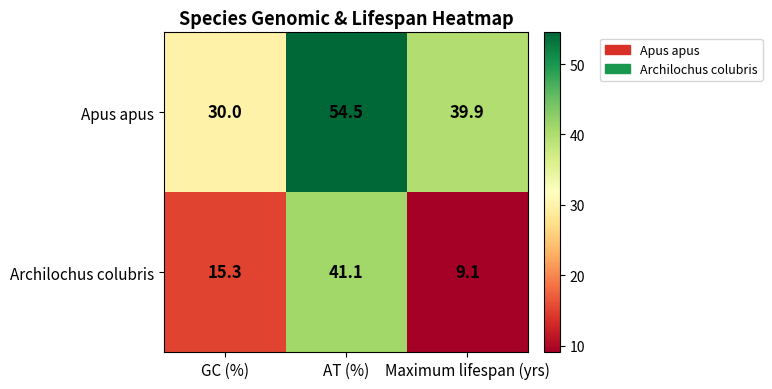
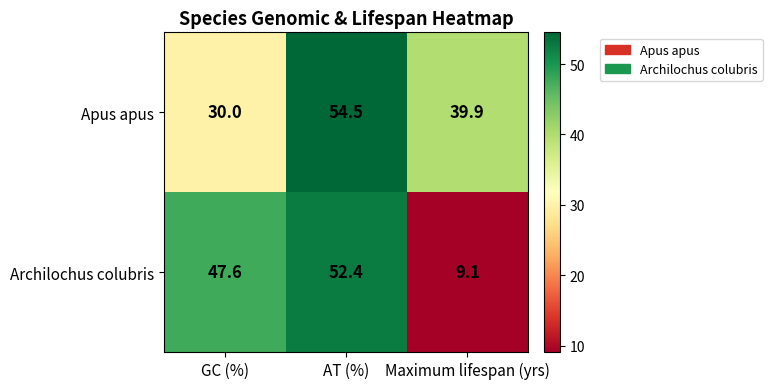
  {
    "Apus apus": {
      "GC (%)": 30.0,
      "AT (%)": 54.5,
      "Maximum lifespan (yrs)": 39.9
    },
    "Archilochus colubris": {
-     "GC (%)": 15.3,
-     "AT (%)": 41.1,
+     "GC (%)": 47.6,
+     "AT (%)": 52.4,
      "Maximum lifespan (yrs)": 9.1
    }
  }
